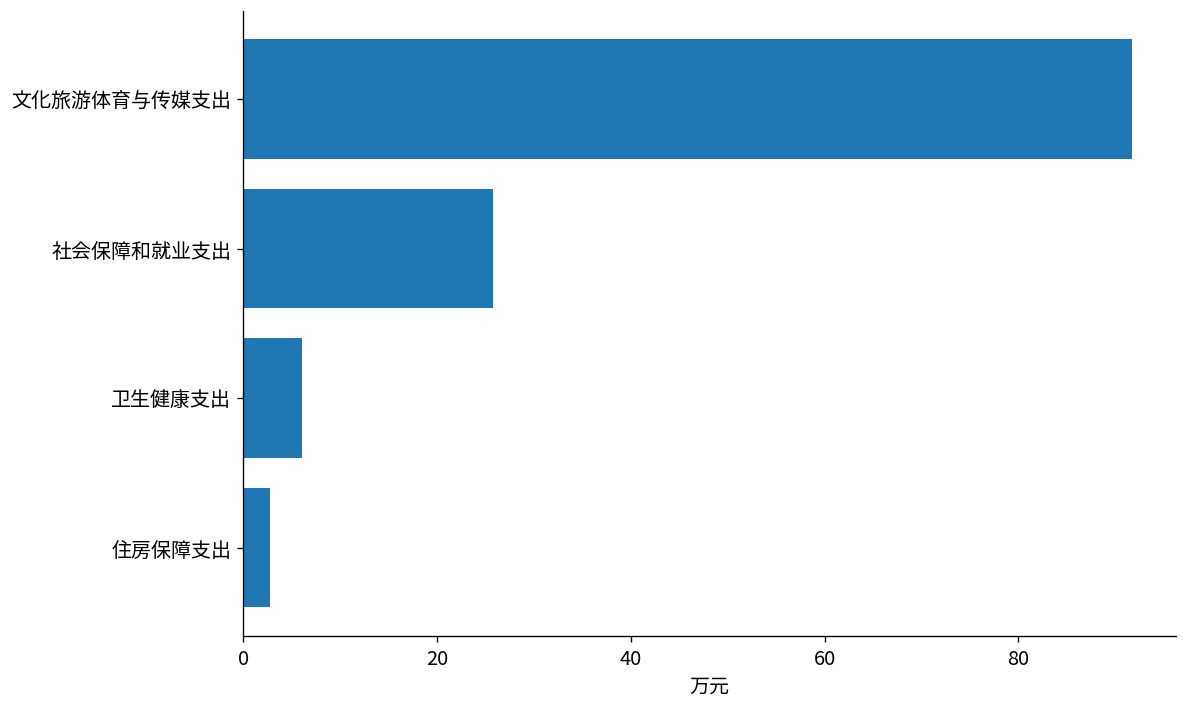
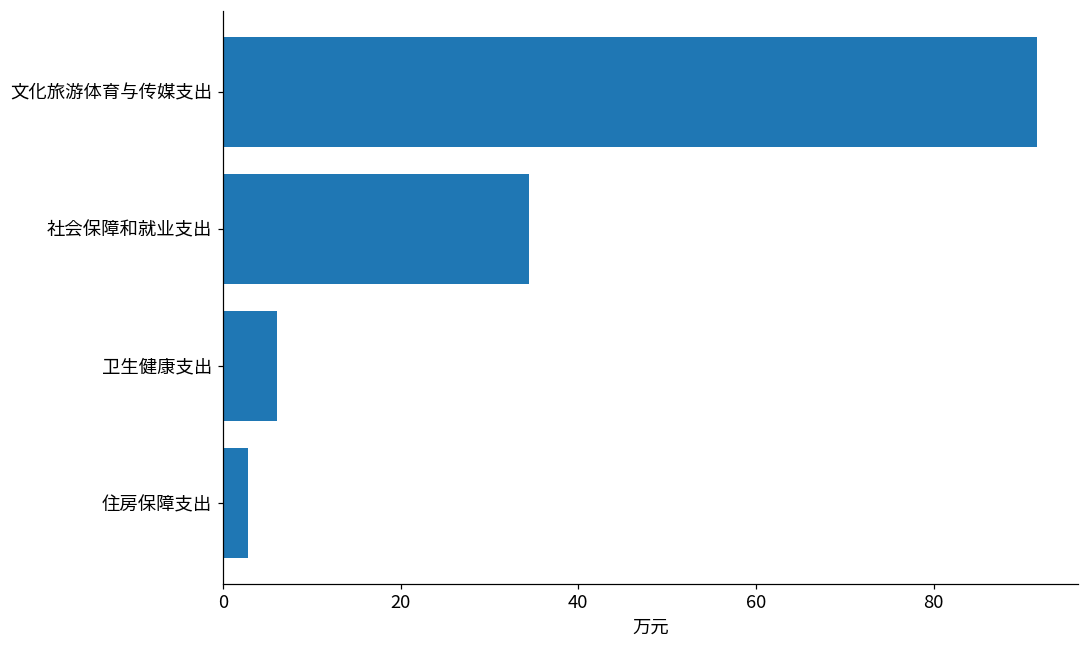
  {
    "文化旅游体育与传媒支出": 92,
-   "社会保障和就业支出": 26,
+   "社会保障和就业支出": 34,
    "卫生健康支出": 6,
    "住房保障支出": 3
  }
